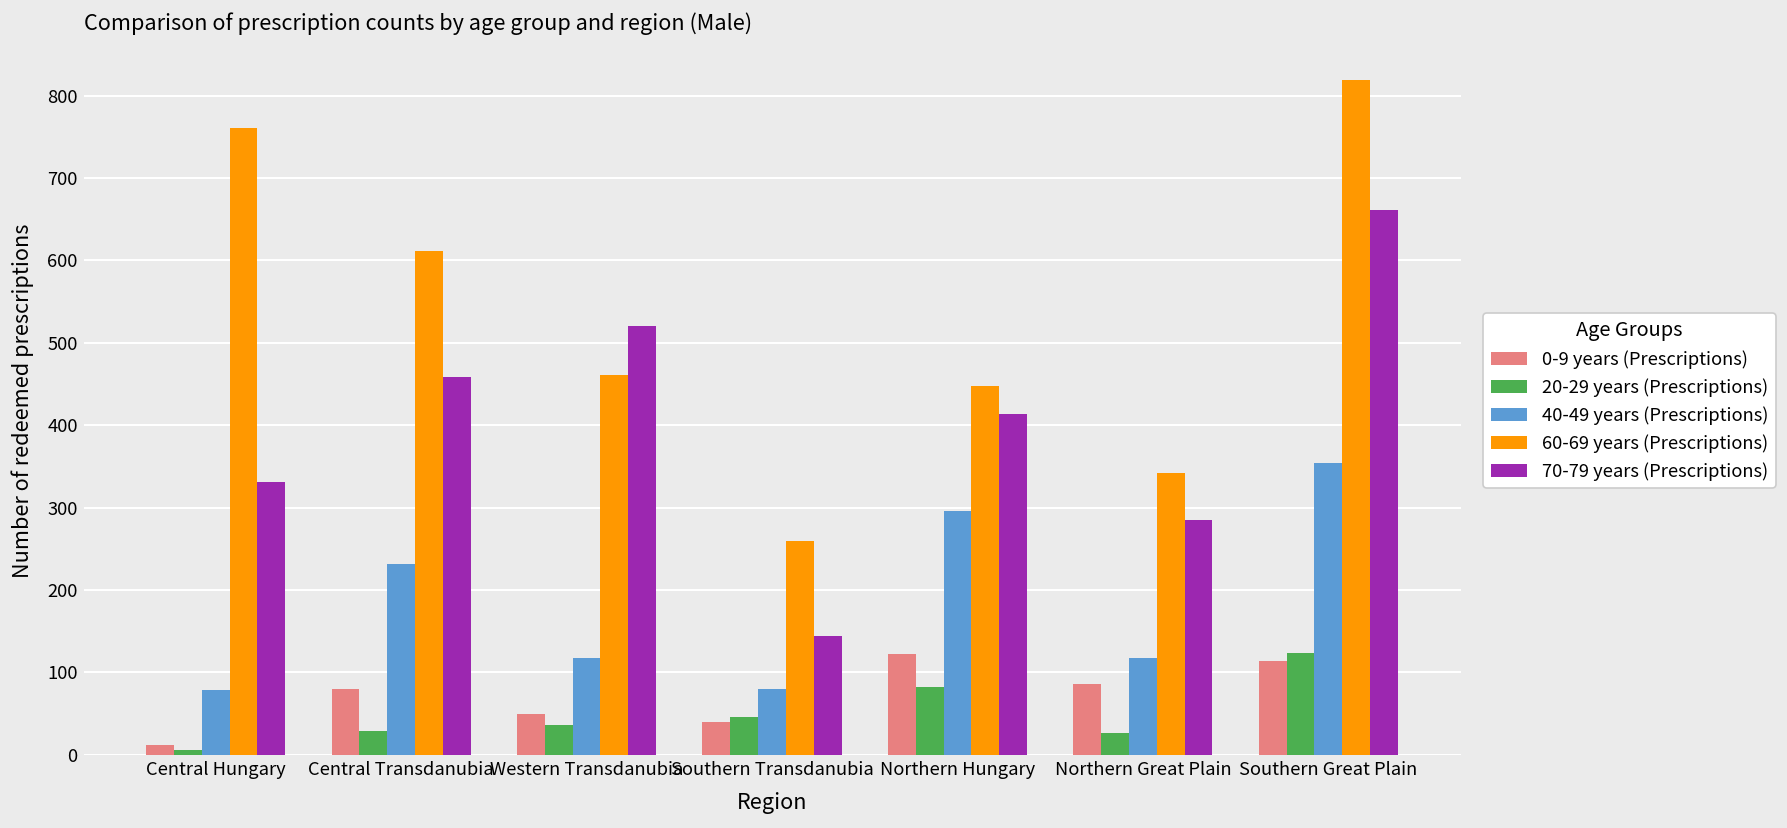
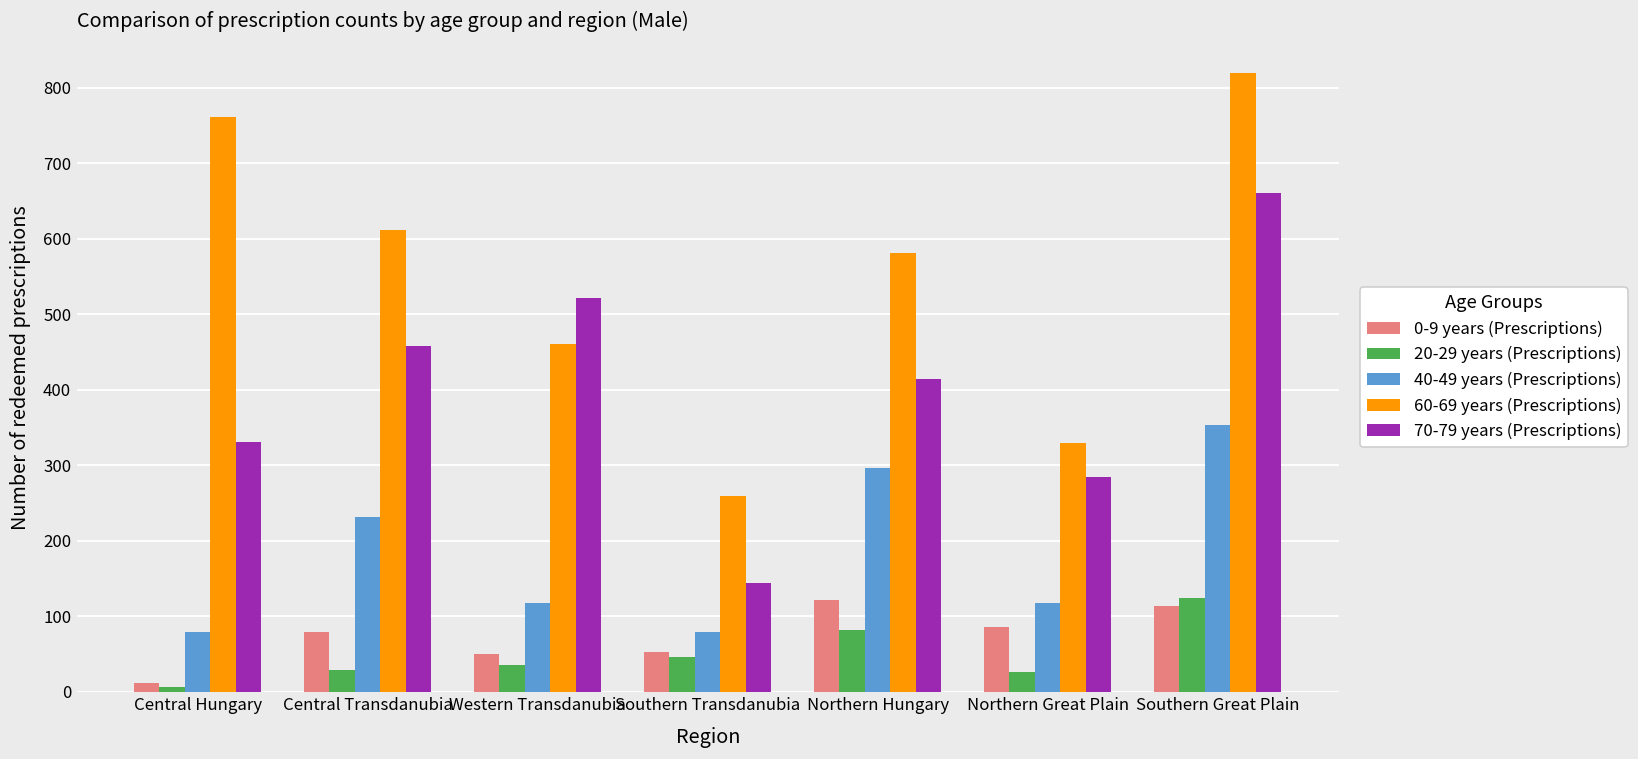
  {
    "0-9 years (Prescriptions)": {
      "Central Hungary": 10,
      "Central Transdanubia": 80,
      "Western Transdanubia": 50,
-     "Southern Transdanubia": 40,
+     "Southern Transdanubia": 50,
      "Northern Hungary": 120,
      "Northern Great Plain": 90,
      "Southern Great Plain": 110
    },
    "20-29 years (Prescriptions)": {
      "Central Hungary": 10,
      "Central Transdanubia": 30,
      "Western Transdanubia": 40,
      "Southern Transdanubia": 50,
      "Northern Hungary": 80,
      "Northern Great Plain": 30,
      "Southern Great Plain": 120
    },
    "40-49 years (Prescriptions)": {
      "Central Hungary": 80,
      "Central Transdanubia": 230,
      "Western Transdanubia": 120,
      "Southern Transdanubia": 80,
      "Northern Hungary": 300,
      "Northern Great Plain": 120,
      "Southern Great Plain": 350
    },
    "60-69 years (Prescriptions)": {
      "Central Hungary": 760,
      "Central Transdanubia": 610,
      "Western Transdanubia": 460,
      "Southern Transdanubia": 260,
-     "Northern Hungary": 450,
-     "Northern Great Plain": 340,
+     "Northern Hungary": 580,
+     "Northern Great Plain": 330,
      "Southern Great Plain": 820
    },
    "70-79 years (Prescriptions)": {
      "Central Hungary": 330,
      "Central Transdanubia": 460,
      "Western Transdanubia": 520,
      "Southern Transdanubia": 140,
      "Northern Hungary": 410,
      "Northern Great Plain": 290,
      "Southern Great Plain": 660
    }
  }
